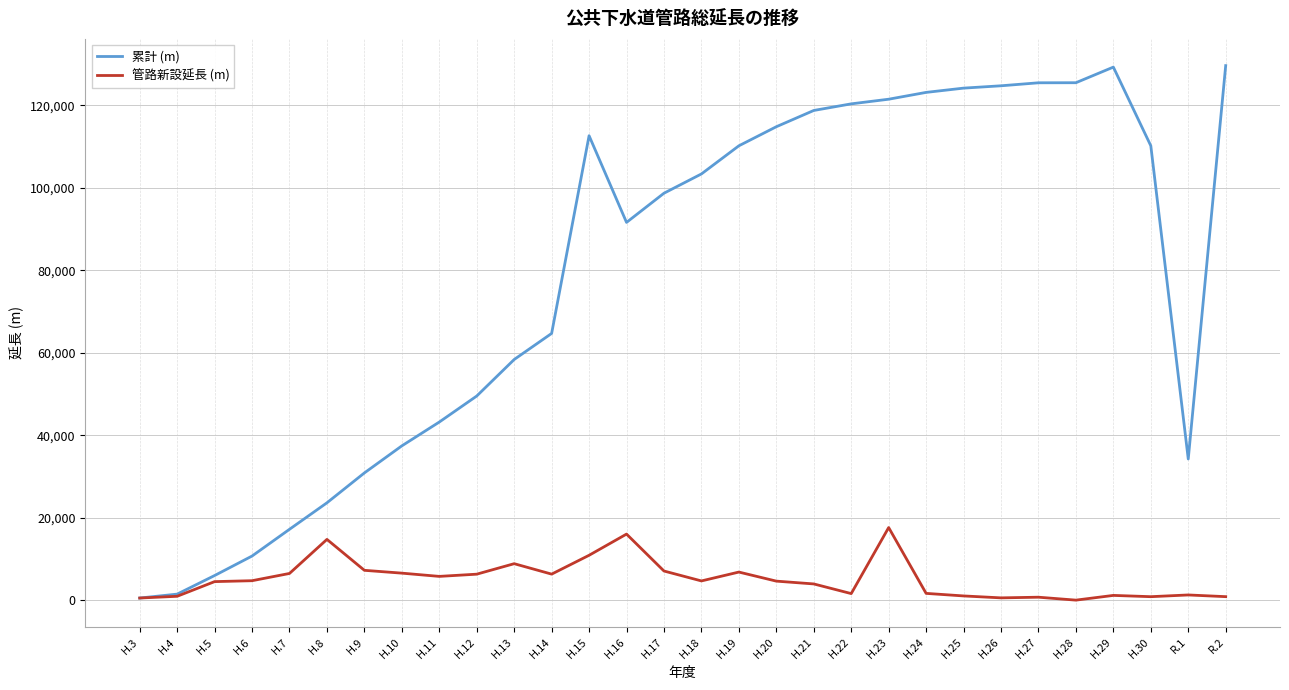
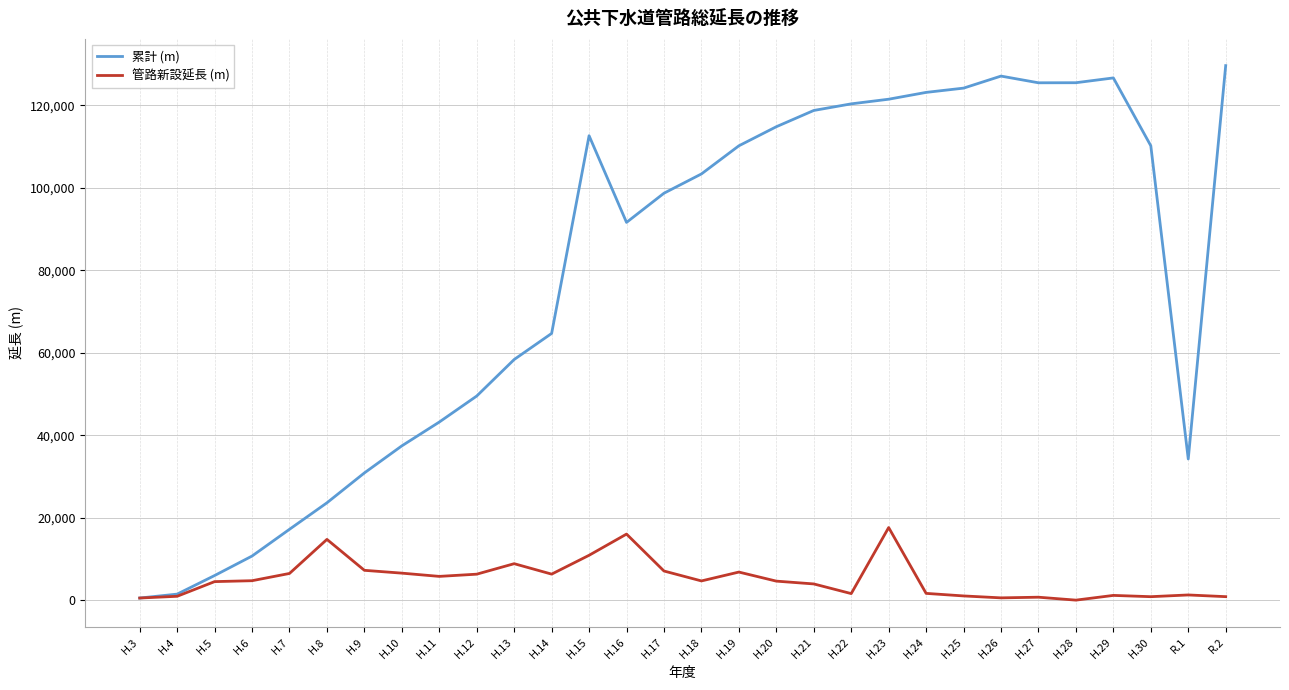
  {
    "累計 (m)": {
      "H.5": "6,000",
      "H.6": "11,000",
      "H.7": "17,000",
      "H.8": "24,000",
      "H.9": "31,000",
      "H.10": "37,000",
      "H.11": "43,000",
      "H.12": "50,000",
      "H.13": "58,000",
      "H.14": "65,000",
      "H.15": "113,000",
      "H.16": "92,000",
      "H.17": "99,000",
      "H.18": "103,000",
      "H.19": "110,000",
      "H.20": "115,000",
      "H.21": "119,000",
      "H.22": "120,000",
      "H.23": "121,000",
      "H.24": "123,000",
      "H.25": "124,000",
-     "H.26": "125,000",
+     "H.26": "127,000",
      "H.27": "125,000",
      "H.28": "125,000",
-     "H.29": "129,000",
+     "H.29": "127,000",
      "H.30": "110,000",
      "R.1": "34,000",
      "R.2": "130,000"
    },
    "管路新設延長 (m)": {
      "H.5": "5,000",
      "H.6": "5,000",
      "H.7": "6,000",
      "H.8": "15,000",
      "H.9": "7,000",
      "H.10": "7,000",
      "H.11": "6,000",
      "H.12": "6,000",
      "H.13": "9,000",
      "H.14": "6,000",
      "H.15": "11,000",
      "H.16": "16,000",
      "H.17": "7,000",
      "H.18": "5,000",
      "H.19": "7,000",
      "H.20": "5,000",
      "H.21": "4,000",
      "H.22": "2,000",
      "H.23": "18,000",
      "H.24": "2,000",
      "H.25": "1,000",
      "H.26": "1,000",
      "H.27": "1,000",
      "H.28": "0",
      "H.29": "1,000",
      "H.30": "1,000",
      "R.1": "1,000",
      "R.2": "1,000"
    }
  }
